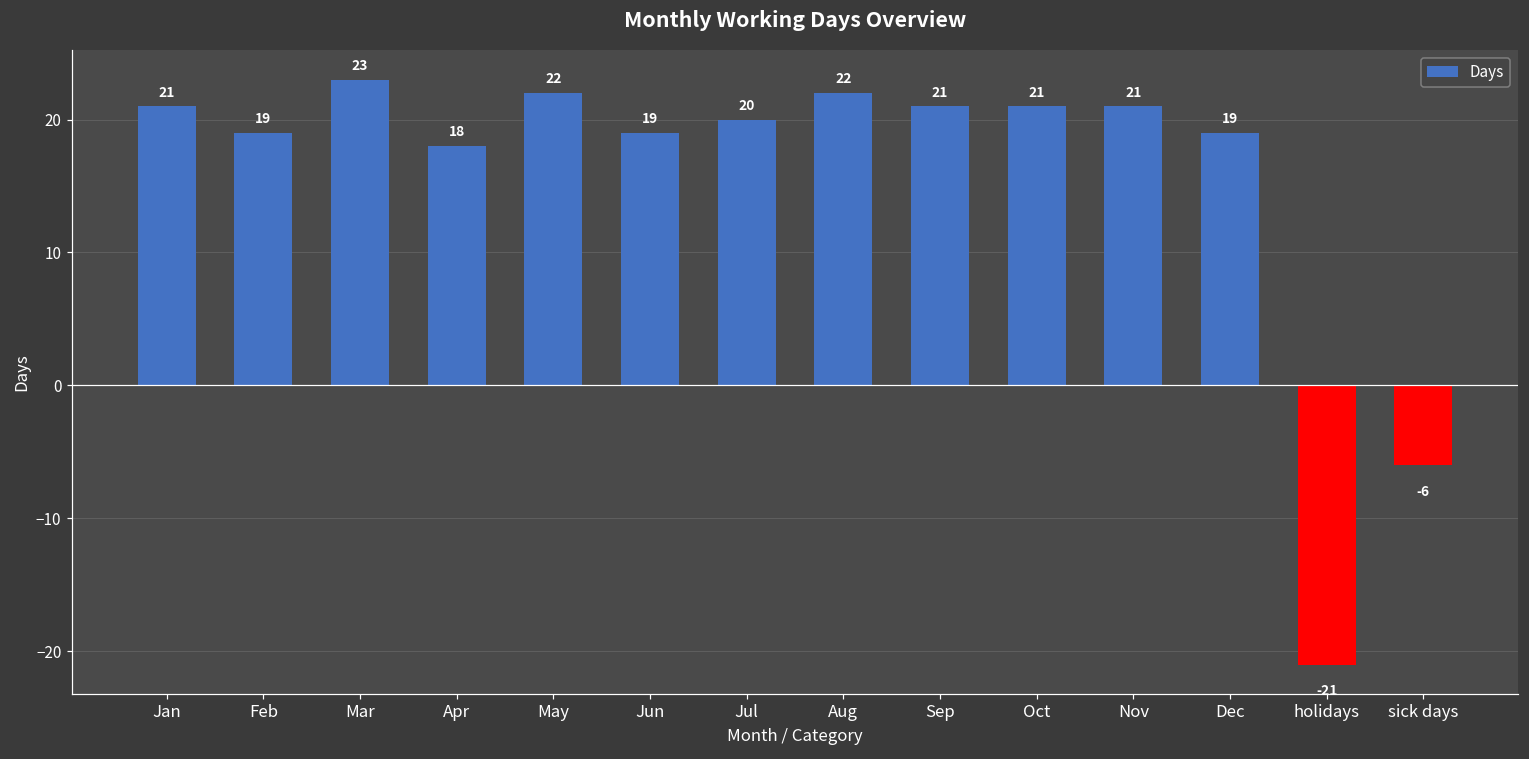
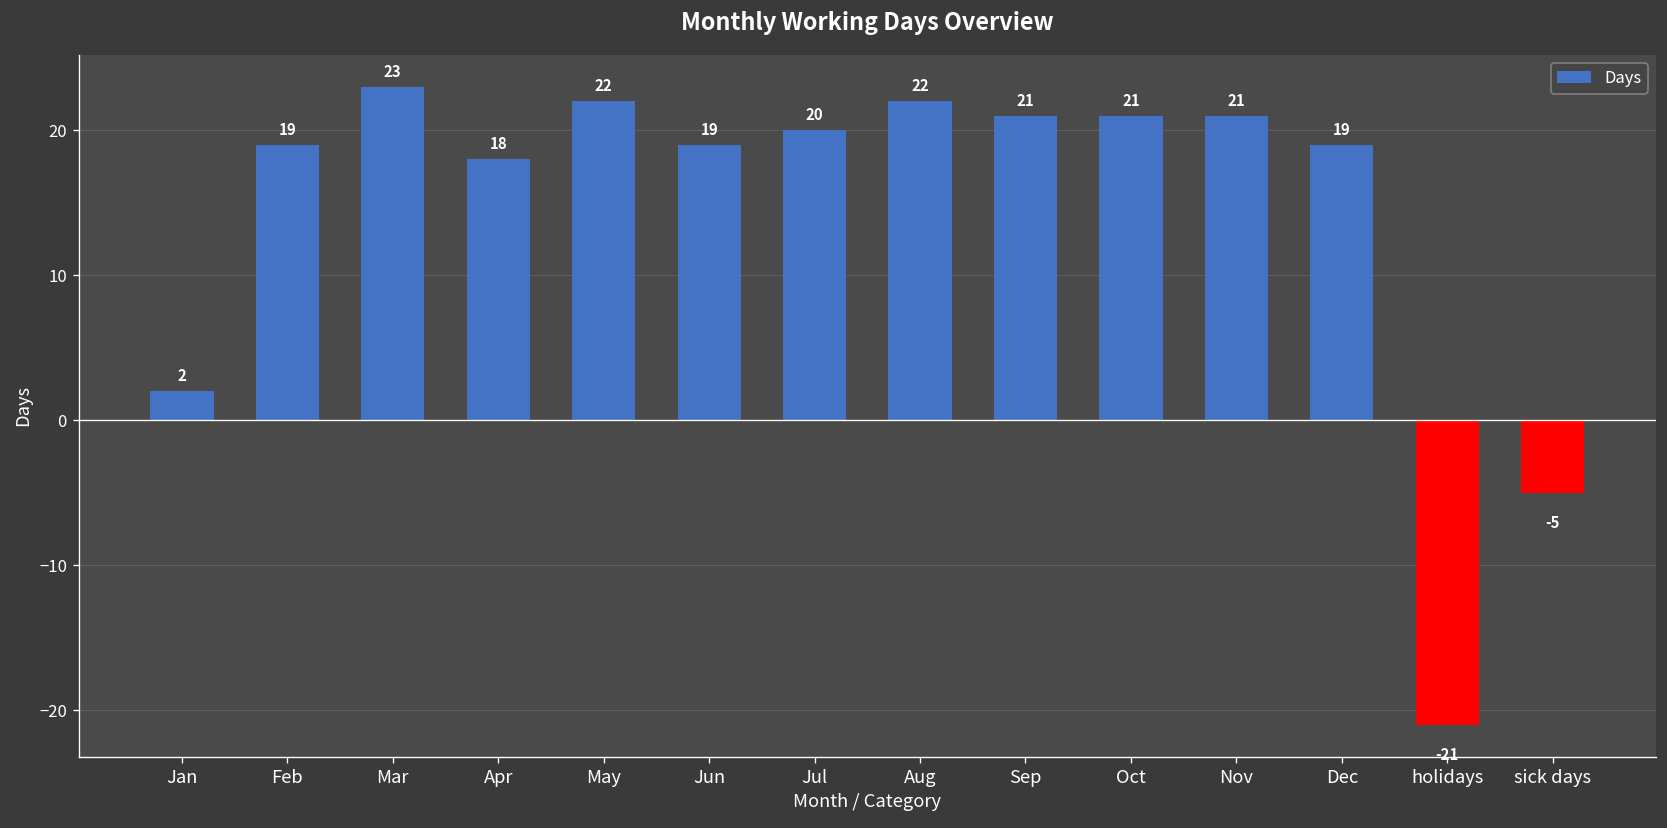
  {
-   "Jan": 21,
+   "Jan": 2,
    "Feb": 19,
    "Mar": 23,
    "Apr": 18,
    "May": 22,
    "Jun": 19,
    "Jul": 20,
    "Aug": 22,
    "Sep": 21,
    "Oct": 21,
    "Nov": 21,
    "Dec": 19,
    "holidays": -21,
-   "sick days": -6
+   "sick days": -5
  }
